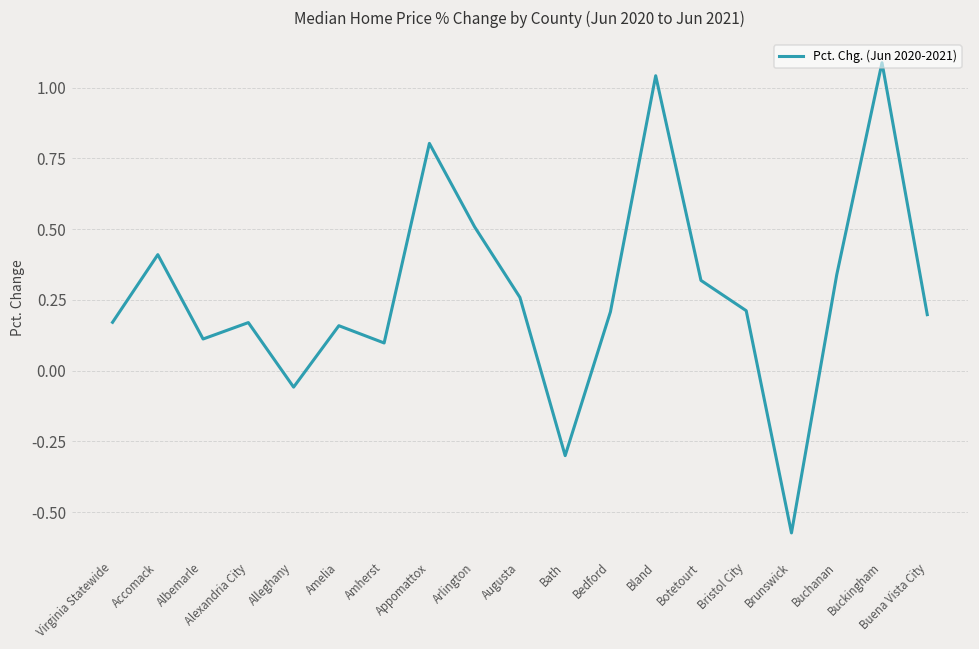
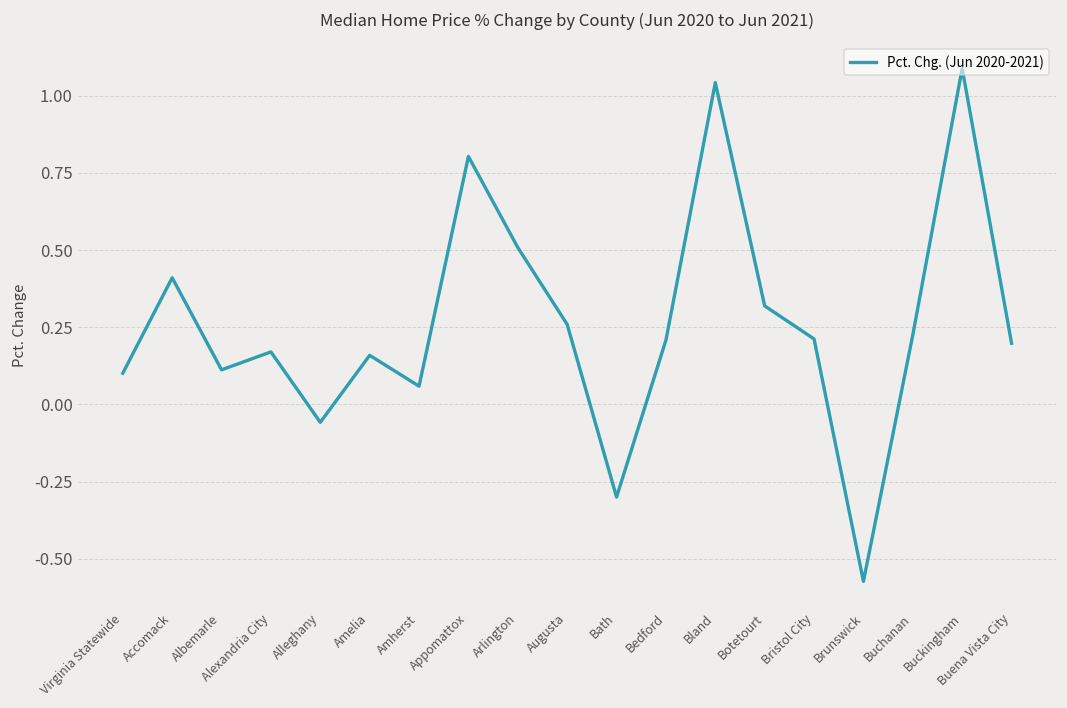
  {
-   "Virginia Statewide": 0.17,
+   "Virginia Statewide": 0.10,
    "Accomack": 0.41,
    "Albemarle": 0.11,
    "Alexandria City": 0.17,
    "Alleghany": -0.06,
    "Amelia": 0.16,
-   "Amherst": 0.10,
+   "Amherst": 0.06,
    "Appomattox": 0.80,
    "Arlington": 0.51,
    "Augusta": 0.26,
    "Bath": -0.30,
    "Bedford": 0.21,
    "Bland": 1.04,
    "Botetourt": 0.32,
    "Bristol City": 0.21,
    "Brunswick": -0.57,
-   "Buchanan": 0.34,
+   "Buchanan": 0.23,
    "Buena Vista City": 0.20
  }
